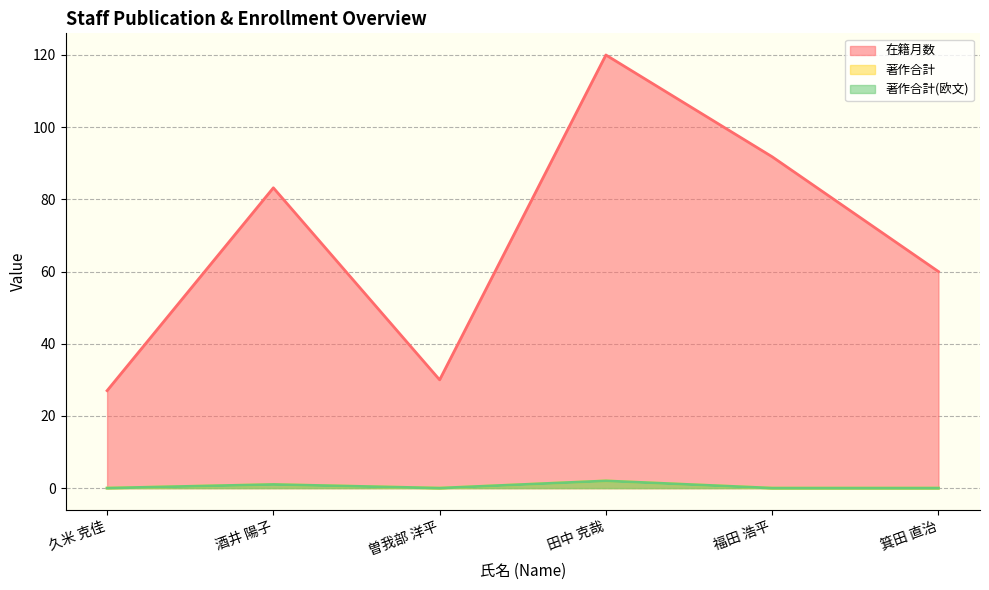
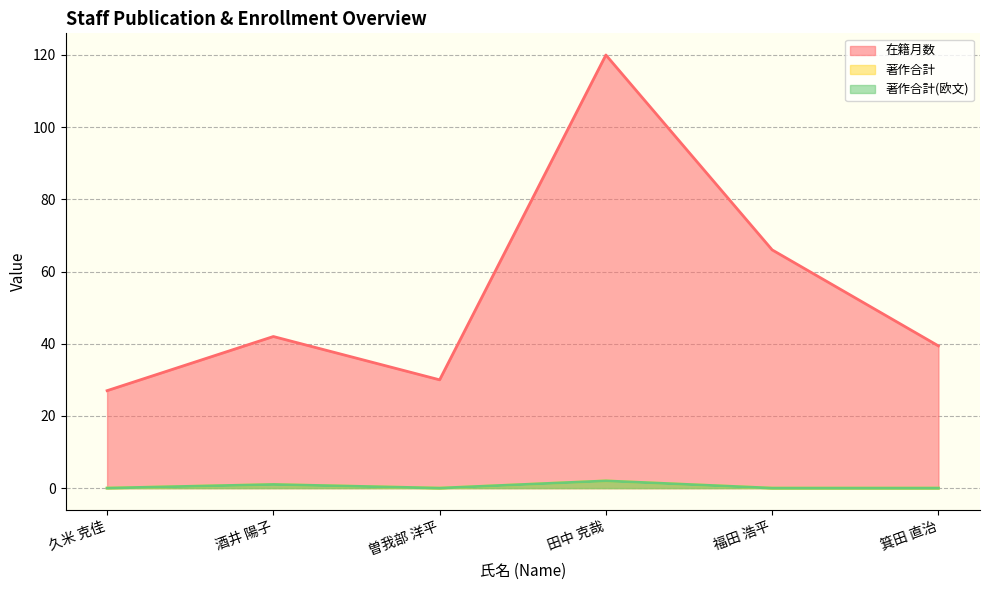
  {
    "在籍月数": {
      "久米 克佳": 27,
-     "酒井 陽子": 83,
+     "酒井 陽子": 42,
      "曽我部 洋平": 30,
      "田中 克哉": 120,
-     "福田 浩平": 92,
-     "箕田 直治": 60
+     "福田 浩平": 66,
+     "箕田 直治": 39
    },
    "著作合計(欧文)": {
      "久米 克佳": 0,
      "酒井 陽子": 1,
      "曽我部 洋平": 0,
      "田中 克哉": 2,
      "福田 浩平": 0,
      "箕田 直治": 0
    }
  }
